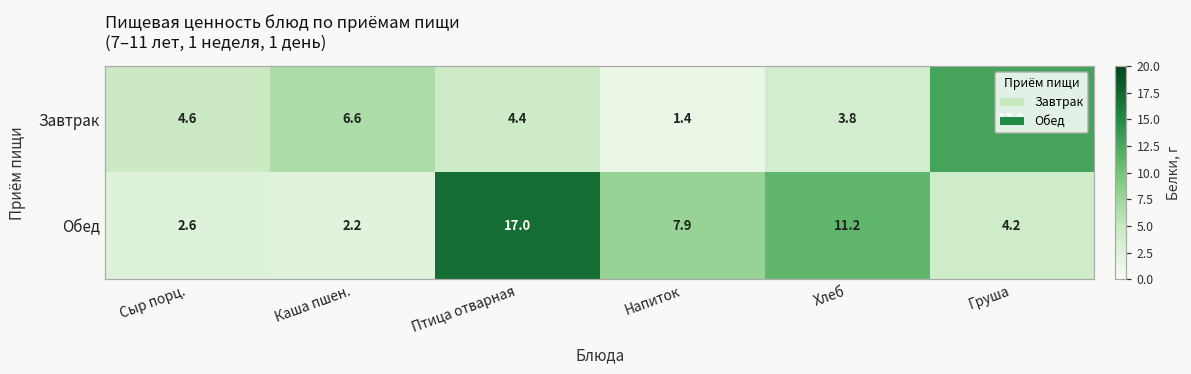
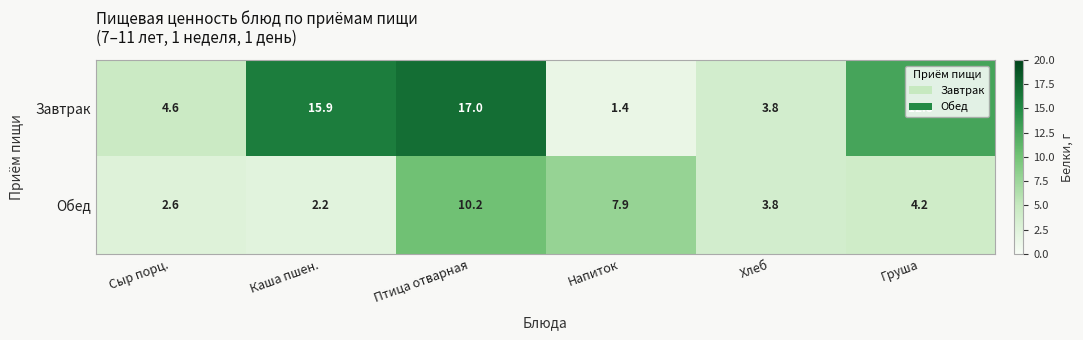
  {
    "Завтрак": {
      "Сыр порц.": 4.6,
-     "Каша пшен.": 6.6,
-     "Птица отварная": 4.4,
+     "Каша пшен.": 15.9,
+     "Птица отварная": 17.0,
      "Напиток": 1.4,
      "Хлеб": 3.8
    },
    "Обед": {
      "Сыр порц.": 2.6,
      "Каша пшен.": 2.2,
-     "Птица отварная": 17.0,
+     "Птица отварная": 10.2,
      "Напиток": 7.9,
-     "Хлеб": 11.2,
+     "Хлеб": 3.8,
      "Груша": 4.2
    }
  }
